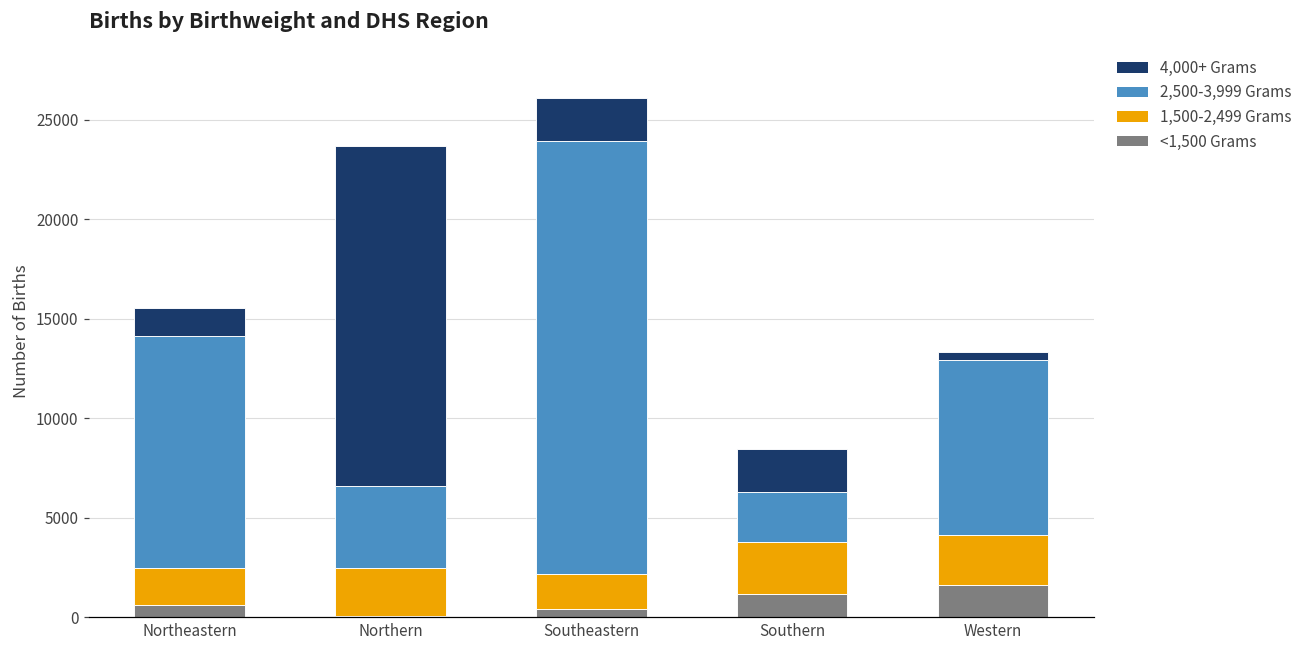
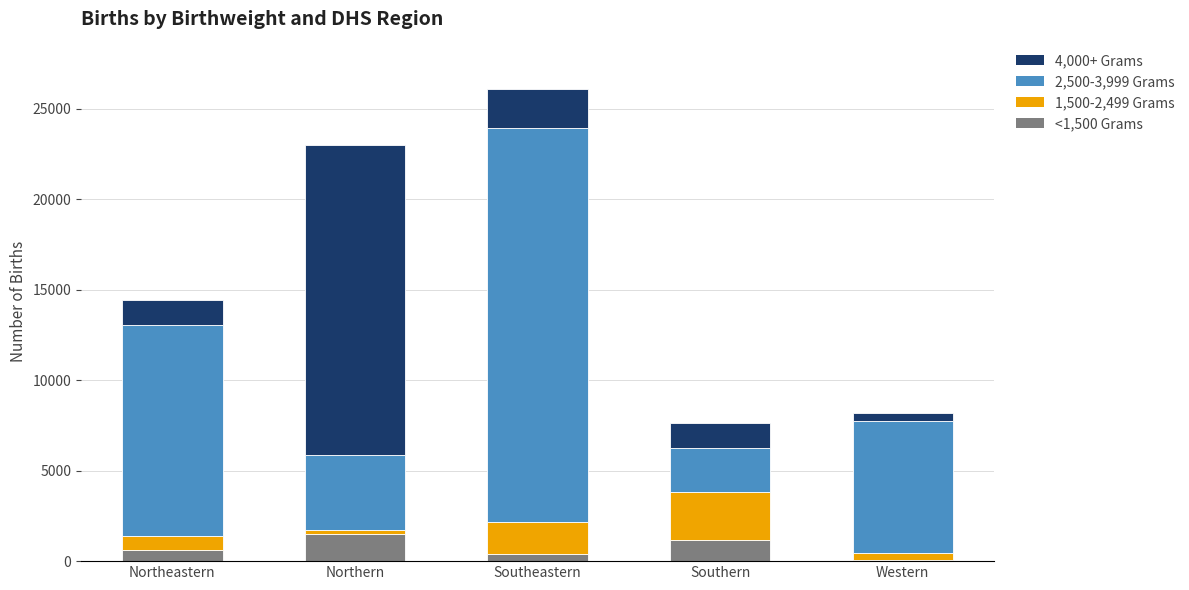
  {
    "<1,500 Grams": {
      "Northeastern": 600,
-     "Northern": 100,
+     "Northern": 1500,
      "Southeastern": 400,
      "Southern": 1200,
-     "Western": 1600
+     "Western": 100
    },
    "1,500-2,499 Grams": {
-     "Northeastern": 1900,
-     "Northern": 2400,
+     "Northeastern": 700,
+     "Northern": 200,
      "Southeastern": 1800,
      "Southern": 2600,
-     "Western": 2500
+     "Western": 400
    },
    "2,500-3,999 Grams": {
      "Northeastern": 11700,
      "Northern": 4100,
      "Southeastern": 21800,
      "Southern": 2500,
-     "Western": 8800
+     "Western": 7300
    },
    "4,000+ Grams": {
      "Northeastern": 1400,
      "Northern": 17100,
      "Southeastern": 2200,
-     "Southern": 2200,
+     "Southern": 1400,
      "Western": 400
    }
  }
